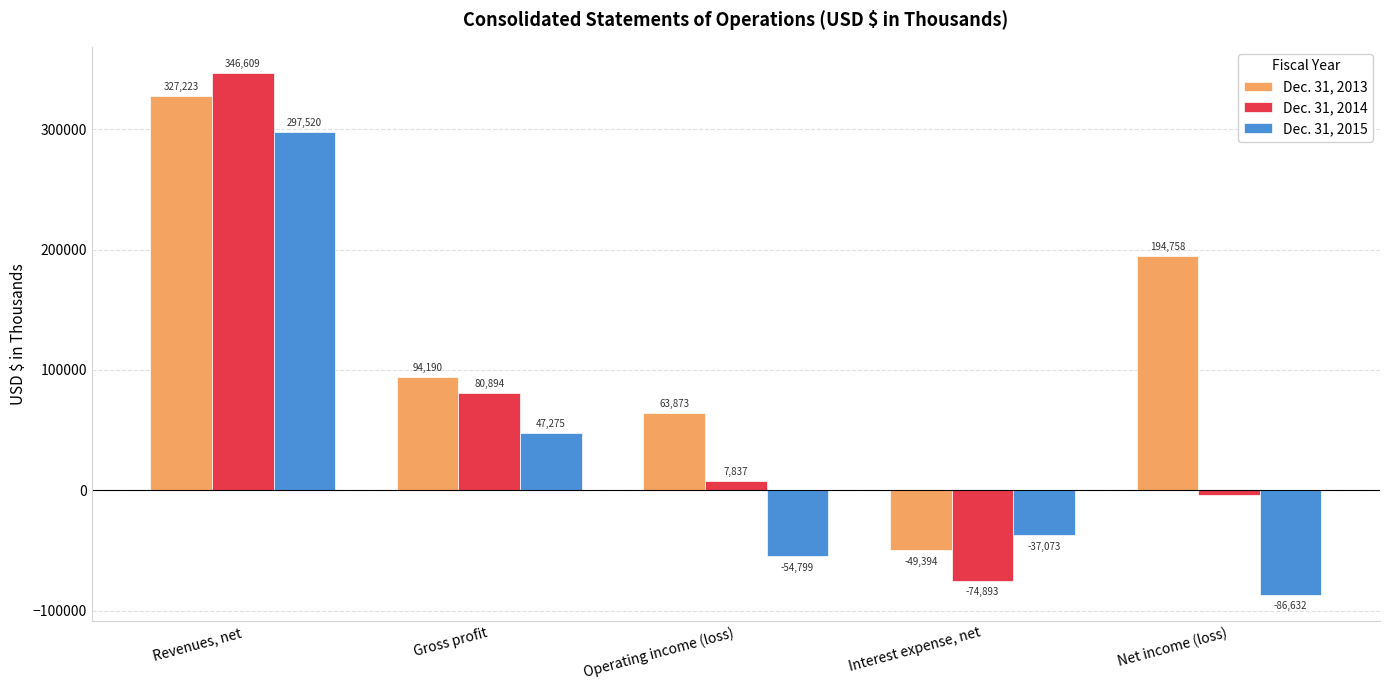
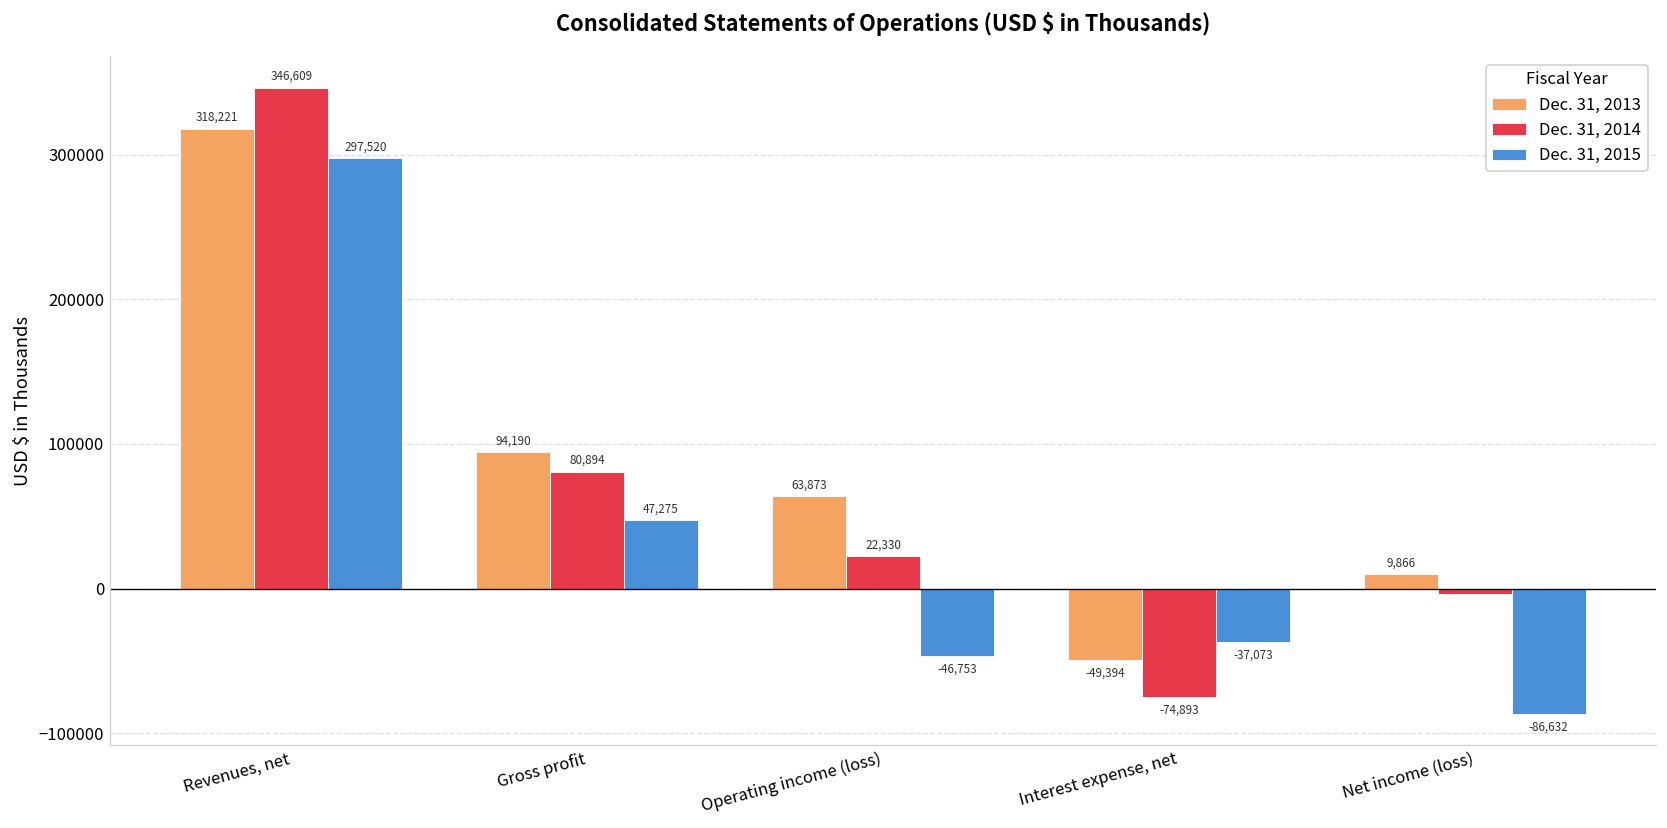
  {
    "Dec. 31, 2013": {
-     "Revenues, net": "327,223",
+     "Revenues, net": "318,221",
      "Gross profit": "94,190",
      "Operating income (loss)": "63,873",
      "Interest expense, net": "-49,394",
-     "Net income (loss)": "194,758"
+     "Net income (loss)": "9,866"
    },
    "Dec. 31, 2014": {
      "Revenues, net": "346,609",
      "Gross profit": "80,894",
-     "Operating income (loss)": "7,837",
+     "Operating income (loss)": "22,330",
      "Interest expense, net": "-74,893"
    },
    "Dec. 31, 2015": {
      "Revenues, net": "297,520",
      "Gross profit": "47,275",
-     "Operating income (loss)": "-54,799",
+     "Operating income (loss)": "-46,753",
      "Interest expense, net": "-37,073",
      "Net income (loss)": "-86,632"
    }
  }
